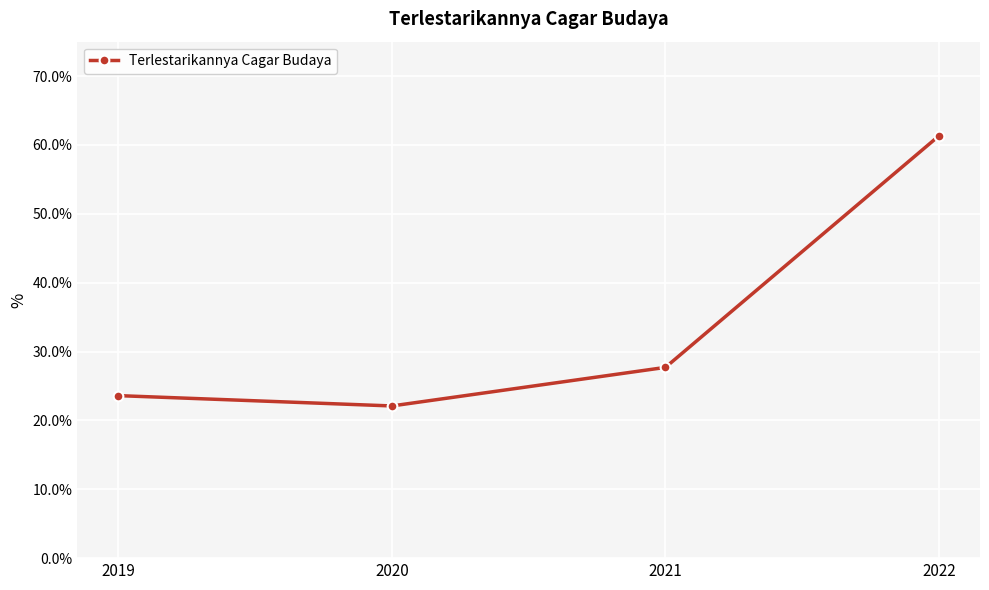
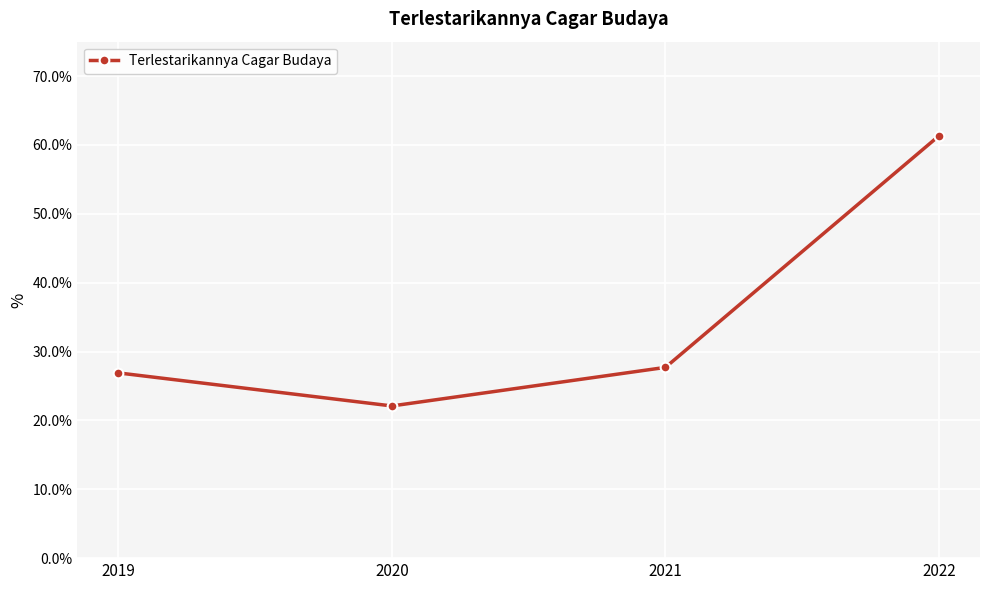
  {
-   "2019": "24%",
+   "2019": "27%",
    "2020": "22%",
    "2021": "28%",
    "2022": "61%"
  }
